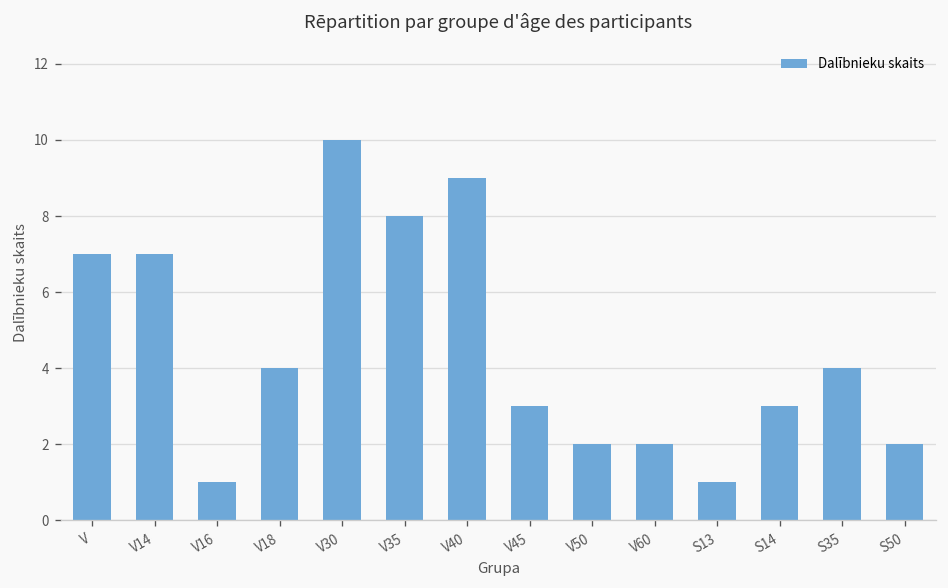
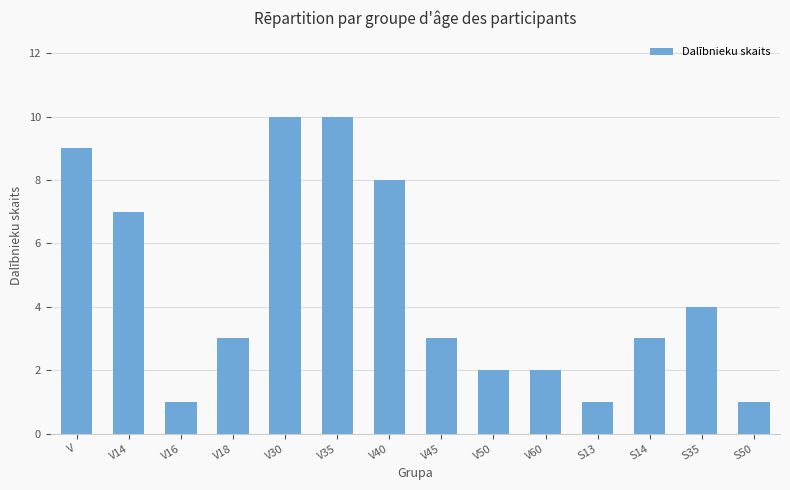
  {
-   "V": 7,
+   "V": 9,
    "V14": 7,
    "V16": 1,
-   "V18": 4,
+   "V18": 3,
    "V30": 10,
-   "V35": 8,
-   "V40": 9,
+   "V35": 10,
+   "V40": 8,
    "V45": 3,
    "V50": 2,
    "V60": 2,
    "S13": 1,
    "S14": 3,
    "S35": 4,
-   "S50": 2
+   "S50": 1
  }
